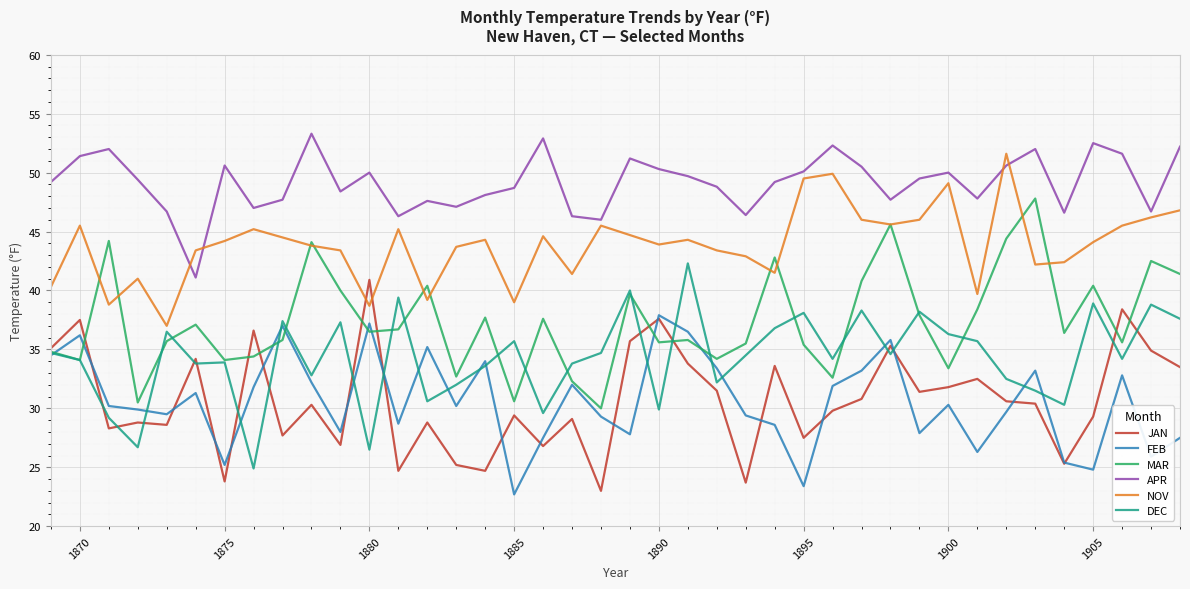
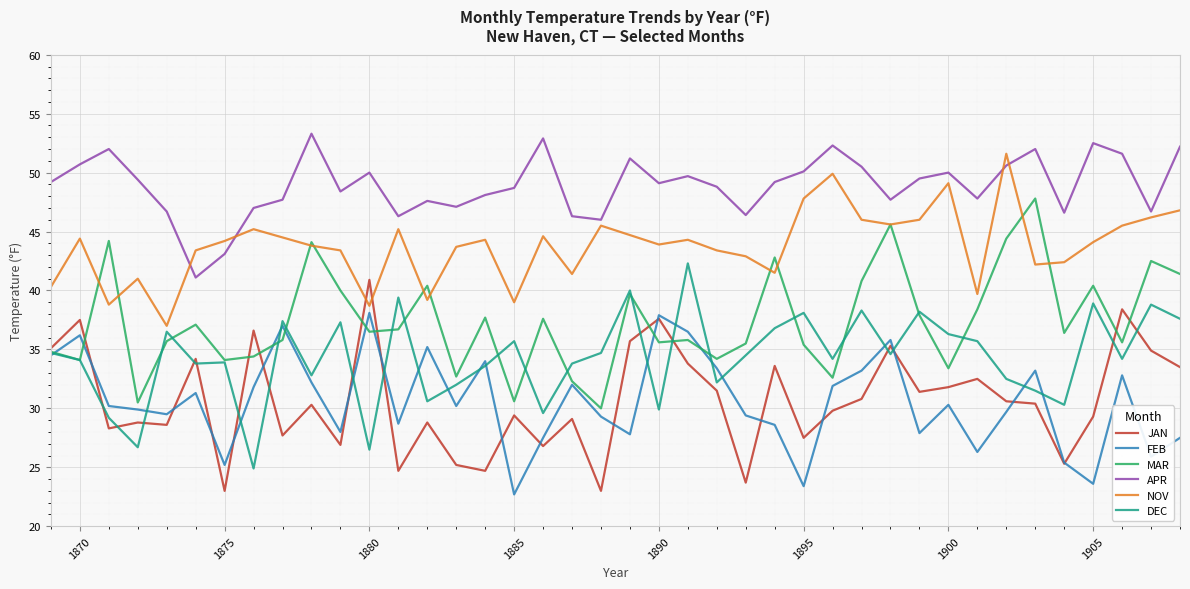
  {
    "JAN": {
      "1870": 37.5,
-     "1875": 23.8,
+     "1875": 23.0,
      "1880": 40.9,
      "1885": 29.4,
      "1890": 37.6,
      "1895": 27.5,
      "1900": 31.8,
      "1905": 29.3
    },
    "FEB": {
      "1870": 36.2,
      "1875": 25.2,
-     "1880": 37.2,
+     "1880": 38.1,
      "1885": 22.7,
      "1890": 37.9,
      "1895": 23.4,
      "1900": 30.3,
-     "1905": 24.8
+     "1905": 23.6
    },
    "APR": {
-     "1870": 51.4,
-     "1875": 50.6,
+     "1870": 50.7,
+     "1875": 43.1,
      "1880": 50.0,
      "1885": 48.7,
-     "1890": 50.3,
+     "1890": 49.1,
      "1895": 50.1,
      "1900": 50.0,
      "1905": 52.5
    },
    "NOV": {
-     "1870": 45.5,
+     "1870": 44.4,
      "1875": 44.2,
      "1880": 38.7,
      "1885": 39.0,
      "1890": 43.9,
-     "1895": 49.5,
+     "1895": 47.8,
      "1900": 49.1,
      "1905": 44.1
    }
  }
